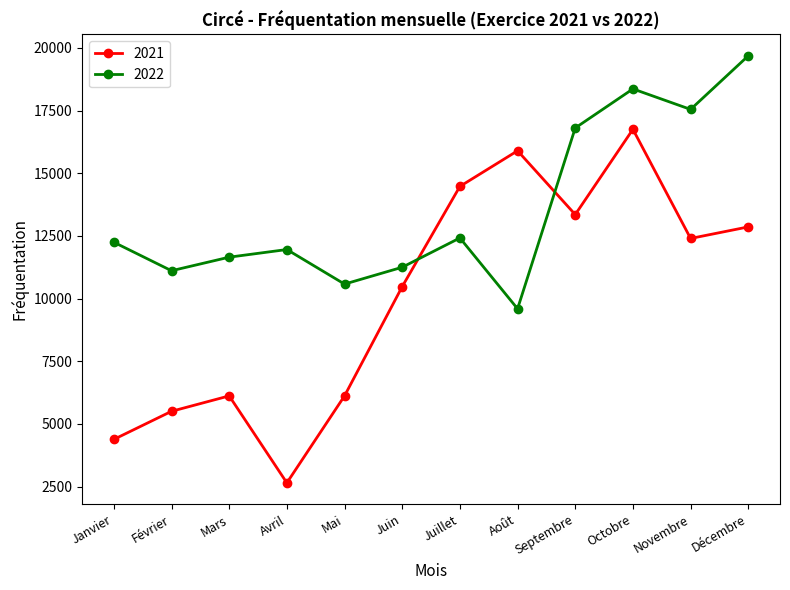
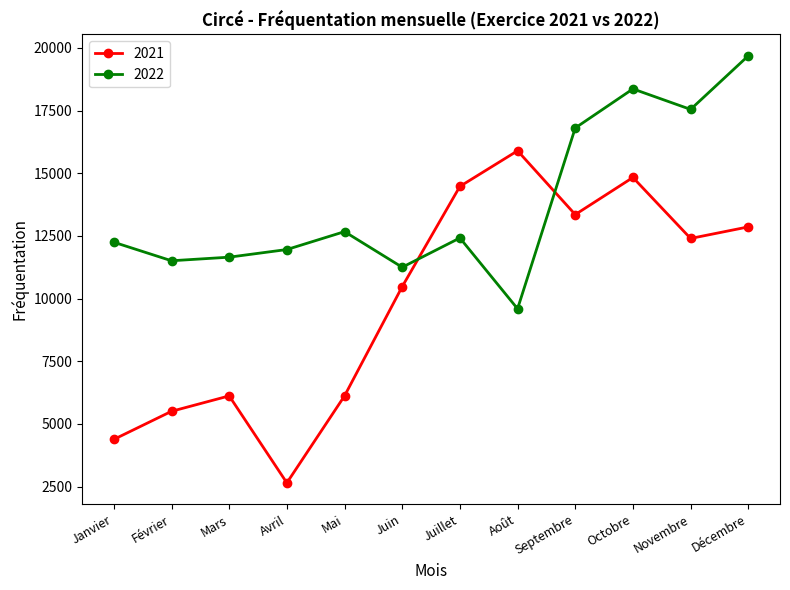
  {
    "2021": {
      "Janvier": 4400,
      "Février": 5500,
      "Mars": 6100,
      "Avril": 2600,
      "Mai": 6100,
      "Juin": 10500,
      "Juillet": 14500,
      "Août": 15900,
      "Septembre": 13400,
-     "Octobre": 16800,
+     "Octobre": 14800,
      "Novembre": 12400,
      "Décembre": 12900
    },
    "2022": {
      "Janvier": 12200,
-     "Février": 11100,
+     "Février": 11500,
      "Mars": 11700,
      "Avril": 12000,
-     "Mai": 10600,
+     "Mai": 12700,
      "Juin": 11300,
      "Juillet": 12400,
      "Août": 9600,
      "Septembre": 16800,
      "Octobre": 18400,
      "Novembre": 17500,
      "Décembre": 19700
    }
  }
